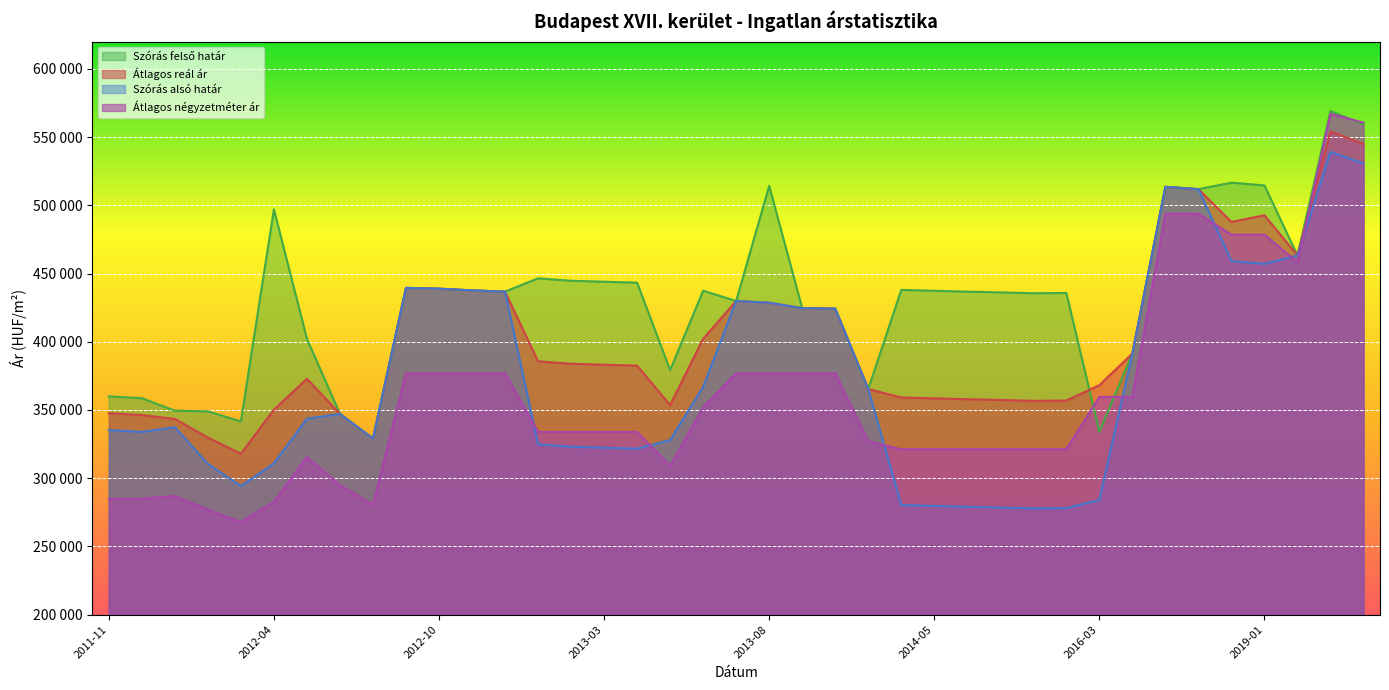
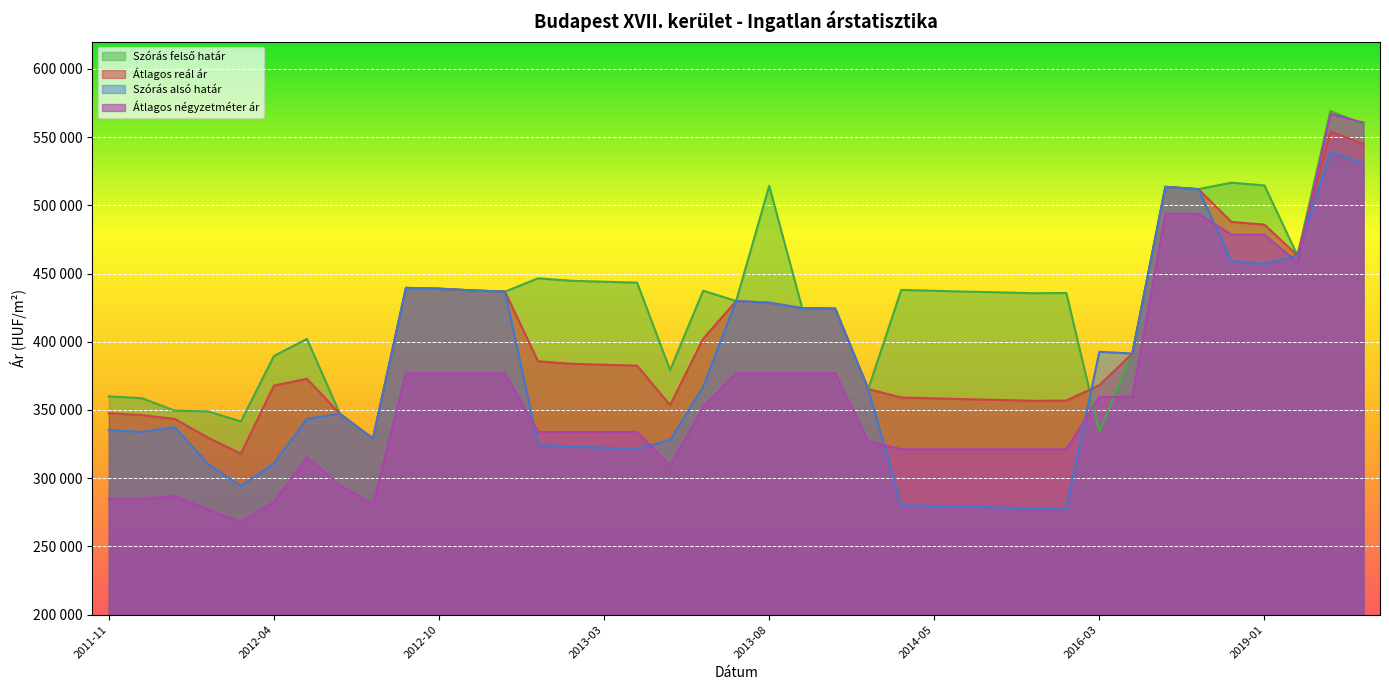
  {
    "Szórás felső határ": {
      "2011-11": 360000,
-     "2012-04": 497000,
+     "2012-04": 390000,
      "2013-03": 444000,
      "2013-08": 514000,
      "2014-05": 437000,
      "2016-03": 334000,
      "2019-01": 515000
    },
    "Átlagos reál ár": {
      "2011-11": 348000,
-     "2012-04": 350000,
+     "2012-04": 368000,
      "2013-03": 383000,
      "2014-05": 359000,
      "2016-03": 368000,
-     "2019-01": 493000
+     "2019-01": 486000
    },
    "Szórás alsó határ": {
      "2011-11": 335000,
      "2012-04": 311000,
      "2013-03": 322000,
      "2014-05": 280000,
-     "2016-03": 284000,
+     "2016-03": 393000,
      "2019-01": 457000
    },
    "Átlagos négyzetméter ár": {
      "2011-11": 285000,
      "2012-04": 283000,
      "2012-10": 377000,
      "2013-03": 334000,
      "2013-08": 377000,
      "2014-05": 321000,
      "2016-03": 360000,
      "2019-01": 478000
    }
  }
